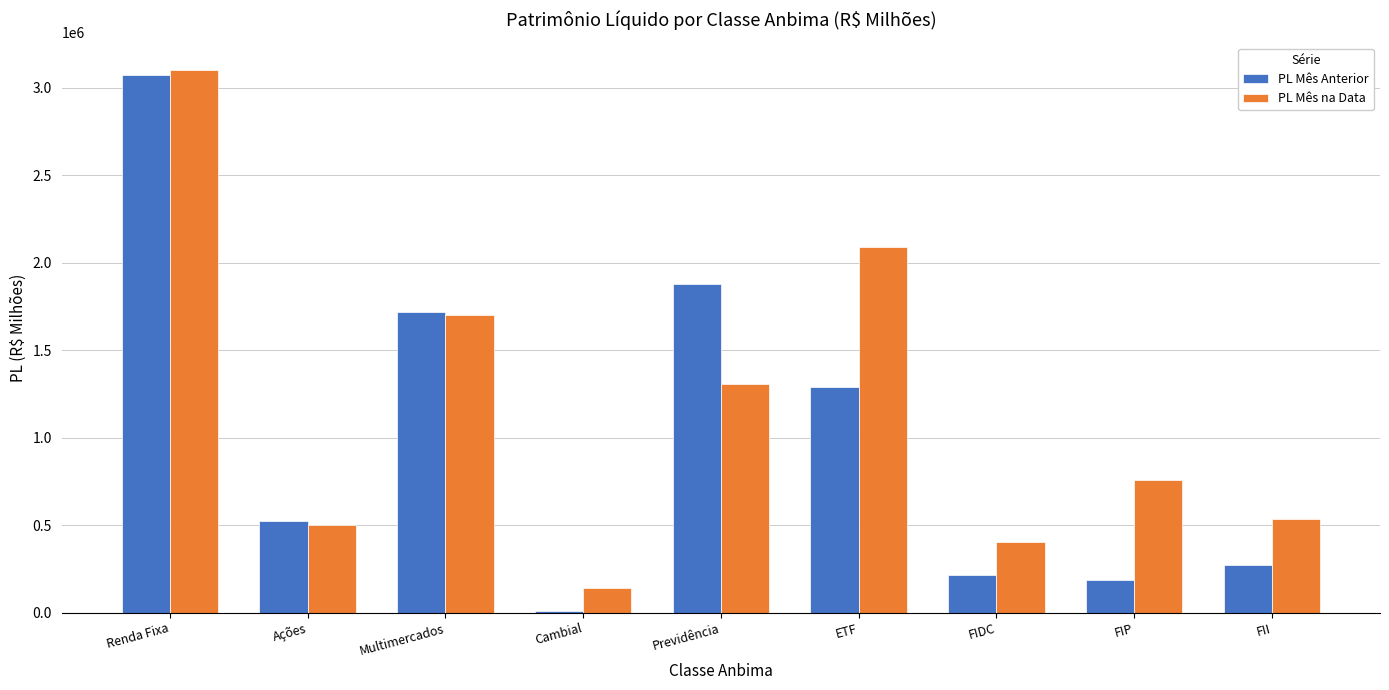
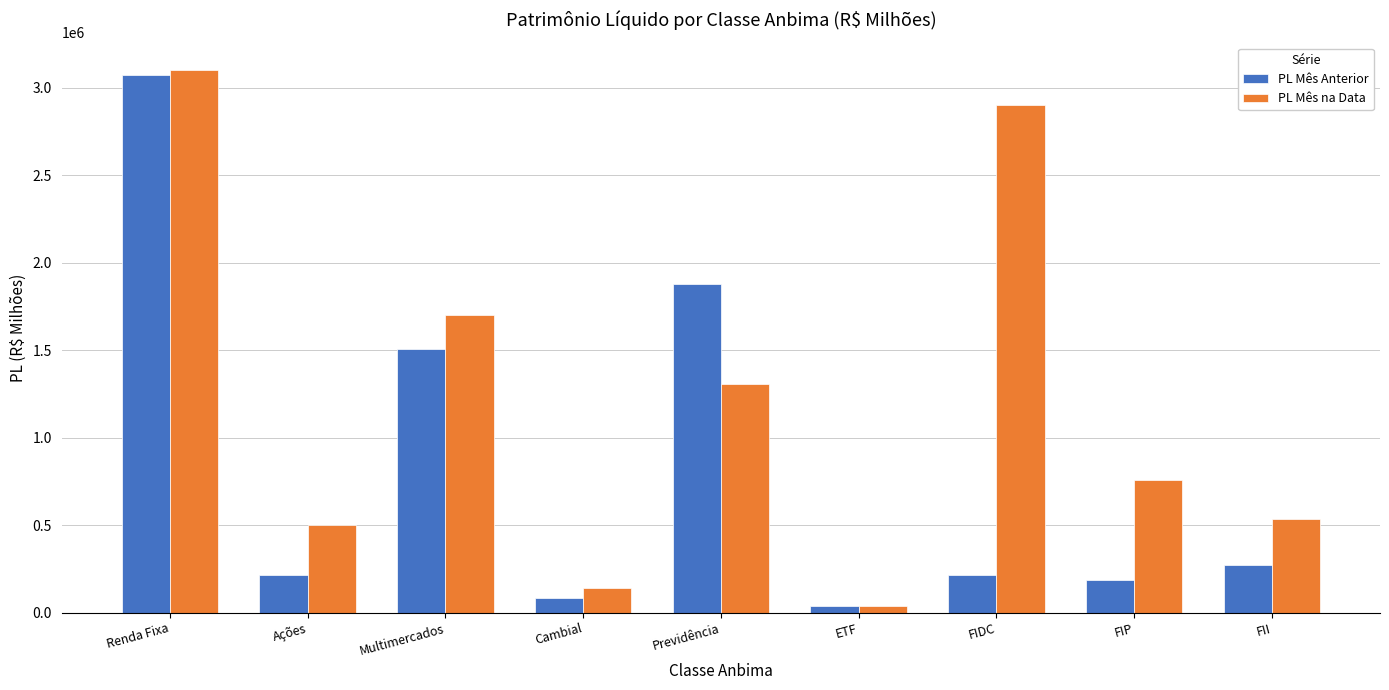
  {
    "PL Mês Anterior": {
      "Renda Fixa": 3070000,
-     "Ações": 520000,
-     "Multimercados": 1720000,
-     "Cambial": 10000,
+     "Ações": 220000,
+     "Multimercados": 1510000,
+     "Cambial": 80000,
      "Previdência": 1880000,
-     "ETF": 1290000,
+     "ETF": 40000,
      "FIDC": 210000,
      "FIP": 190000,
      "FII": 270000
    },
    "PL Mês na Data": {
      "Renda Fixa": 3100000,
      "Ações": 500000,
      "Multimercados": 1700000,
      "Cambial": 140000,
      "Previdência": 1310000,
-     "ETF": 2090000,
-     "FIDC": 410000,
+     "ETF": 40000,
+     "FIDC": 2900000,
      "FIP": 760000,
      "FII": 530000
    }
  }
